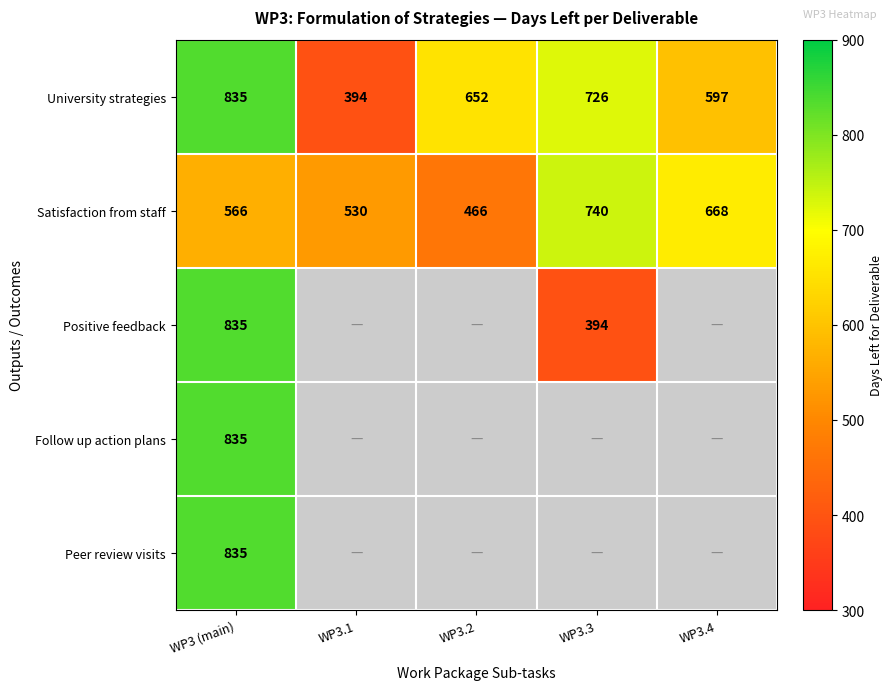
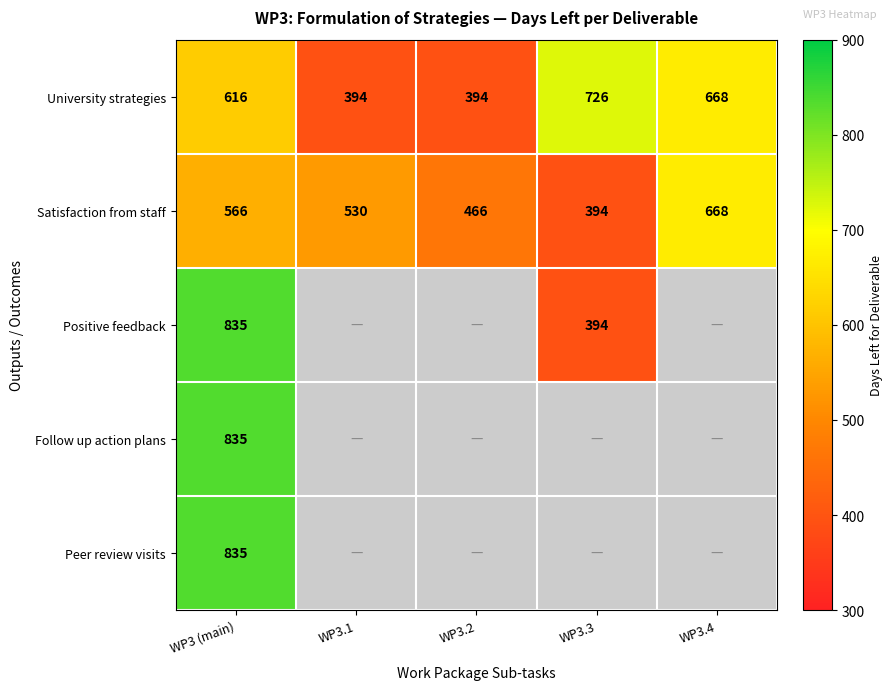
  {
    "University strategies": {
-     "WP3 (main)": 835,
+     "WP3 (main)": 616,
      "WP3.1": 394,
-     "WP3.2": 652,
+     "WP3.2": 394,
      "WP3.3": 726,
-     "WP3.4": 597
+     "WP3.4": 668
    },
    "Satisfaction from staff": {
      "WP3 (main)": 566,
      "WP3.1": 530,
      "WP3.2": 466,
-     "WP3.3": 740,
+     "WP3.3": 394,
      "WP3.4": 668
    },
    "Positive feedback": {
      "WP3 (main)": 835,
      "WP3.3": 394
    },
    "Follow up action plans": {
      "WP3 (main)": 835
    },
    "Peer review visits": {
      "WP3 (main)": 835
    }
  }
